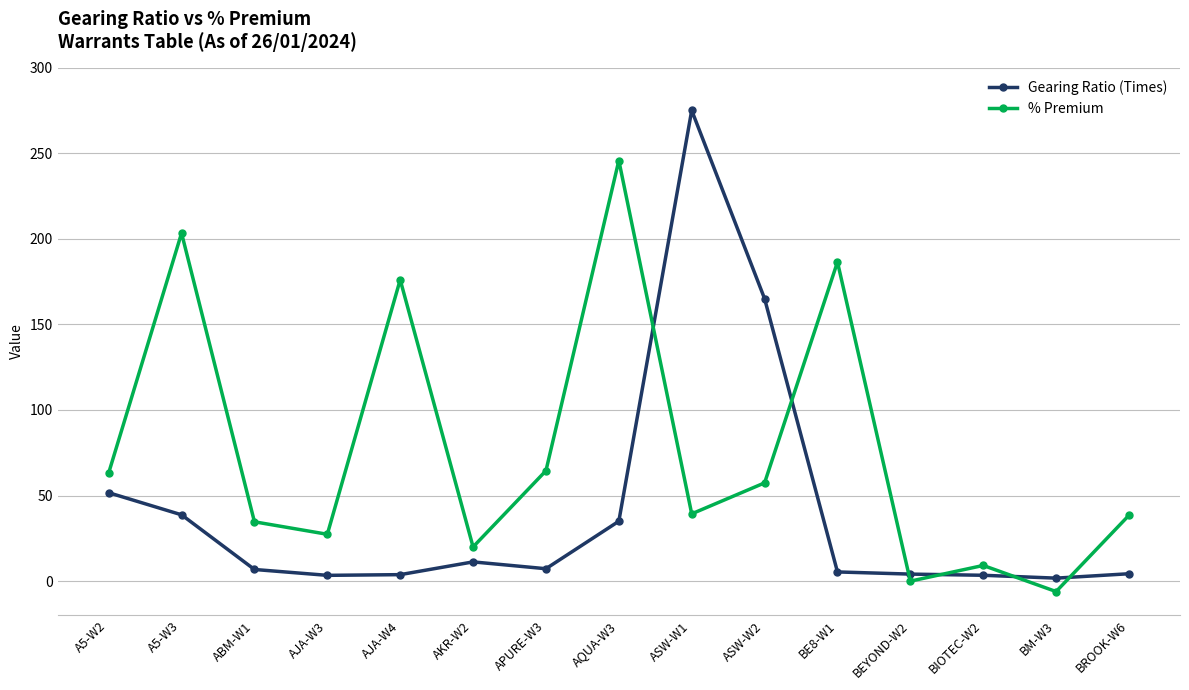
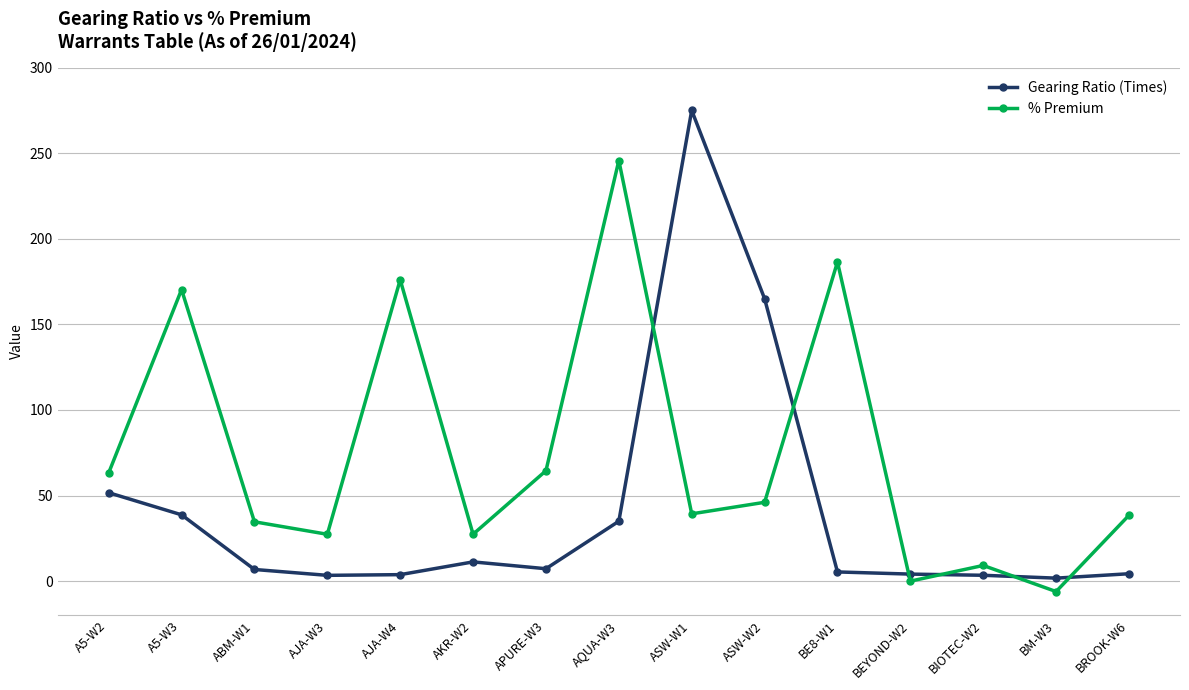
  {
    "Gearing Ratio (Times)": {
      "A5-W2": 52,
      "A5-W3": 39,
      "ABM-W1": 7,
      "AJA-W3": 3,
      "AJA-W4": 4,
      "AKR-W2": 11,
      "APURE-W3": 7,
      "AQUA-W3": 35,
      "ASW-W1": 275,
      "ASW-W2": 165,
      "BE8-W1": 5,
      "BEYOND-W2": 4,
      "BIOTEC-W2": 3,
      "BM-W3": 2,
      "BROOK-W6": 4
    },
    "% Premium": {
      "A5-W2": 63,
-     "A5-W3": 203,
+     "A5-W3": 170,
      "ABM-W1": 35,
      "AJA-W3": 27,
      "AJA-W4": 176,
-     "AKR-W2": 20,
+     "AKR-W2": 27,
      "APURE-W3": 65,
      "AQUA-W3": 246,
      "ASW-W1": 39,
-     "ASW-W2": 57,
+     "ASW-W2": 46,
      "BE8-W1": 186,
      "BEYOND-W2": 0,
      "BIOTEC-W2": 9,
      "BM-W3": -6,
      "BROOK-W6": 38
    }
  }
